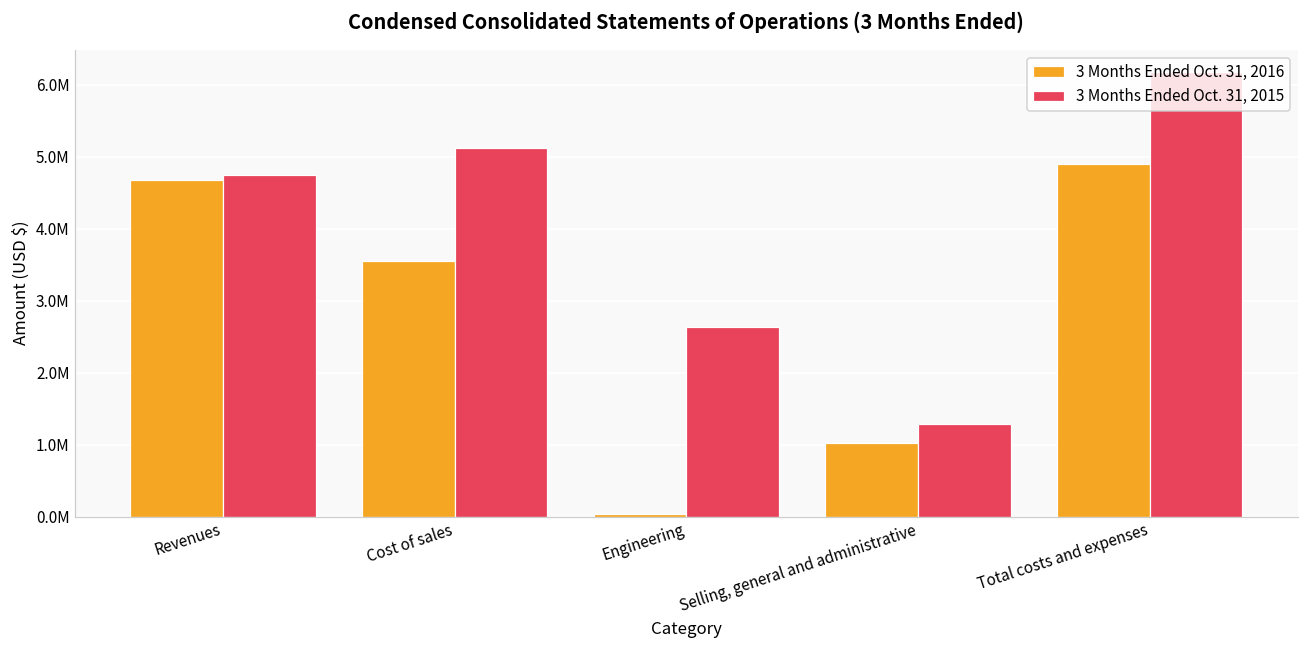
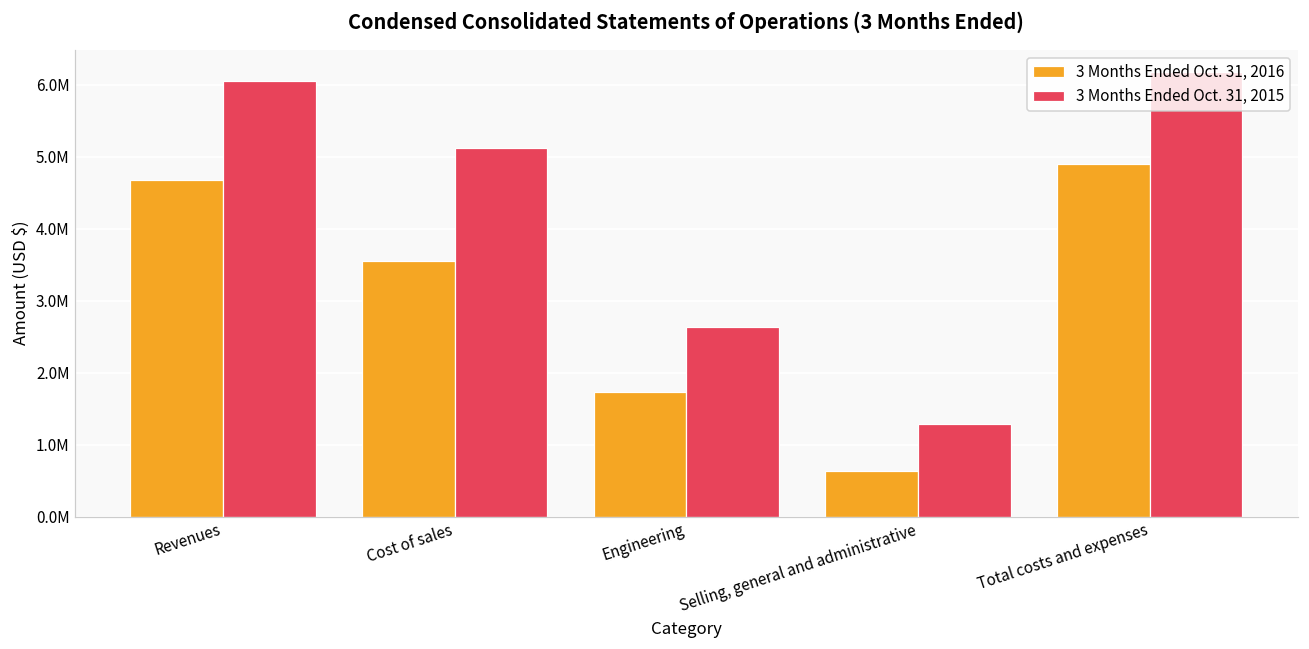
  {
    "3 Months Ended Oct. 31, 2016": {
      "Revenues": 4700000,
      "Cost of sales": 3600000,
-     "Engineering": 0,
-     "Selling, general and administrative": 1000000,
+     "Engineering": 1700000,
+     "Selling, general and administrative": 600000,
      "Total costs and expenses": 4900000
    },
    "3 Months Ended Oct. 31, 2015": {
-     "Revenues": 4700000,
+     "Revenues": 6100000,
      "Cost of sales": 5100000,
      "Engineering": 2600000,
      "Selling, general and administrative": 1300000
    }
  }
